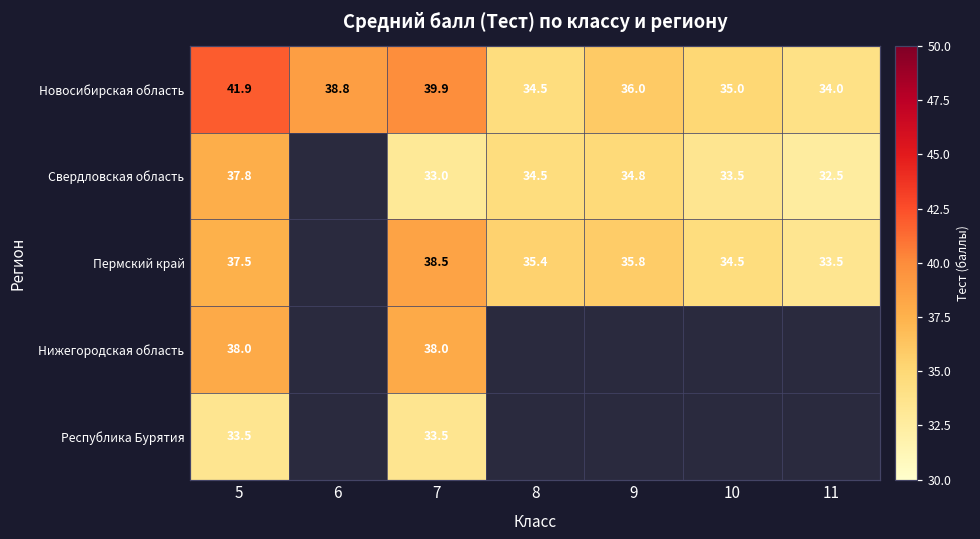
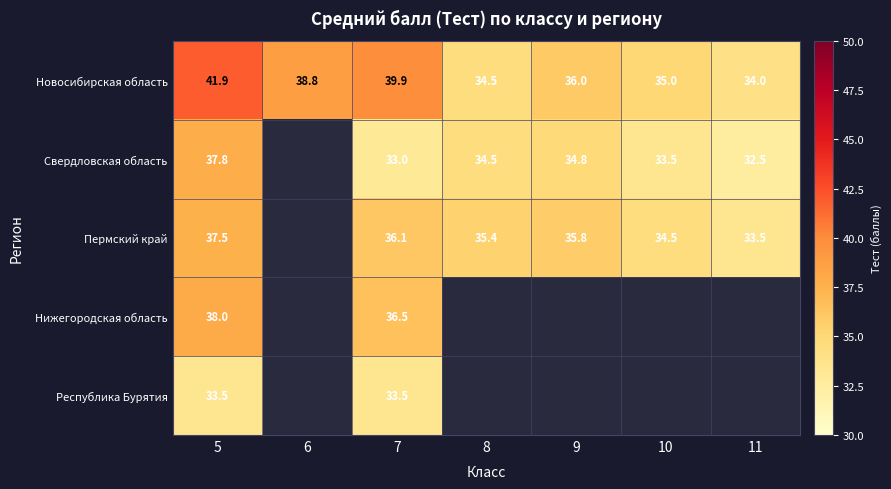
  {
    "Новосибирская область": {
      "5": 41.9,
      "6": 38.8,
      "7": 39.9,
      "8": 34.5,
      "9": 36.0,
      "10": 35.0,
      "11": 34.0
    },
    "Свердловская область": {
      "5": 37.8,
      "7": 33.0,
      "8": 34.5,
      "9": 34.8,
      "10": 33.5,
      "11": 32.5
    },
    "Пермский край": {
      "5": 37.5,
-     "7": 38.5,
+     "7": 36.1,
      "8": 35.4,
      "9": 35.8,
      "10": 34.5,
      "11": 33.5
    },
    "Нижегородская область": {
      "5": 38.0,
-     "7": 38.0
+     "7": 36.5
    },
    "Республика Бурятия": {
      "5": 33.5,
      "7": 33.5
    }
  }
